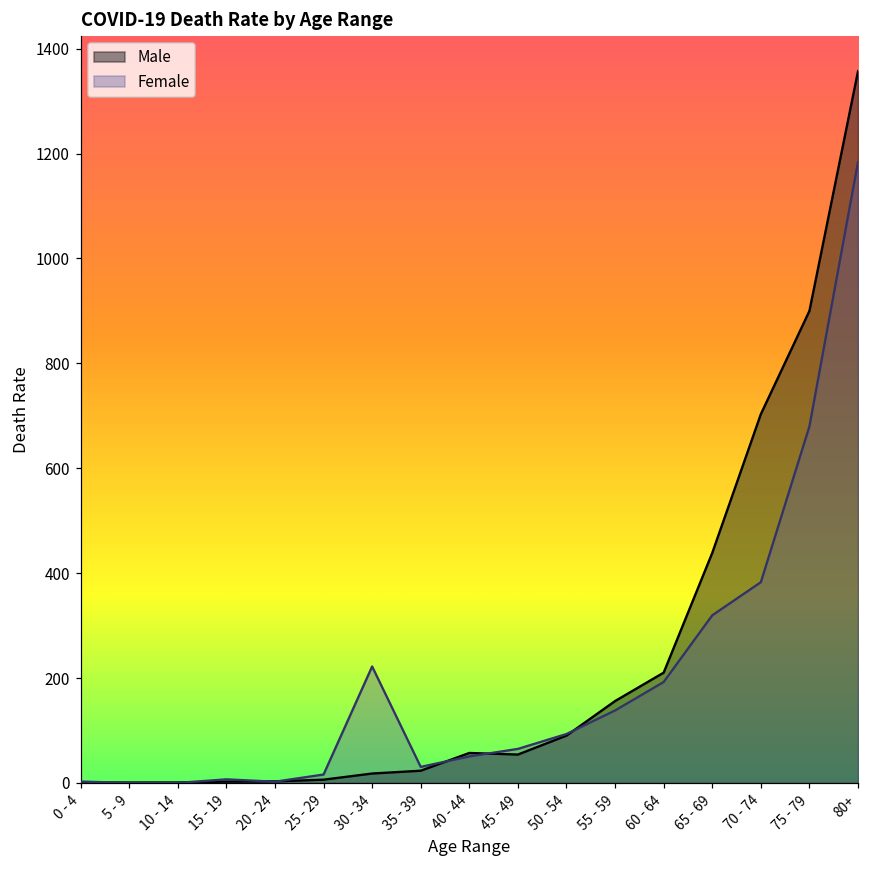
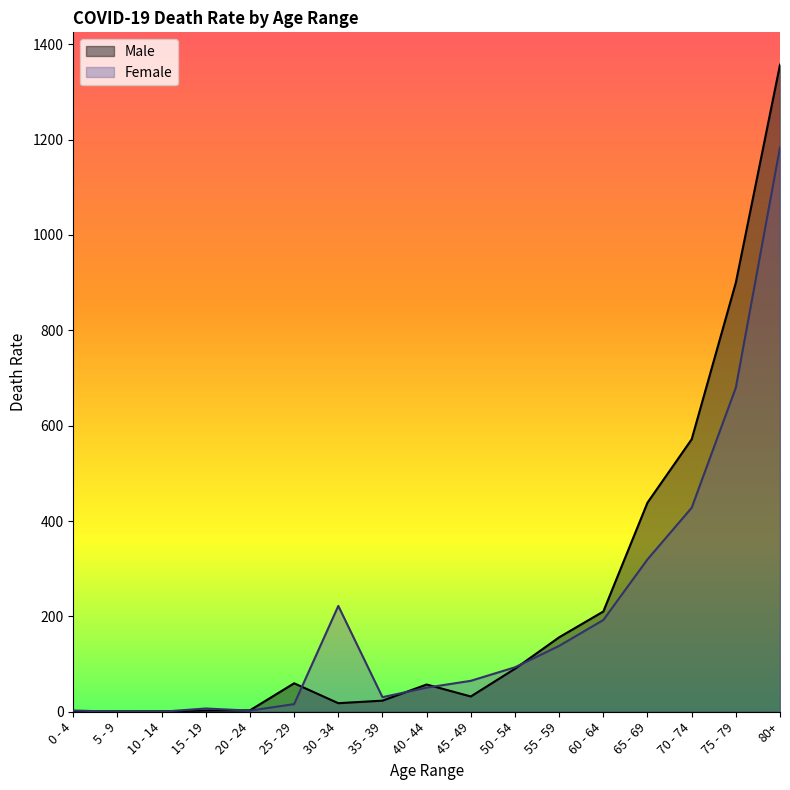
  {
    "Male": {
-     "25 - 29": 10,
+     "25 - 29": 60,
      "30 - 34": 20,
      "35 - 39": 20,
      "40 - 44": 60,
-     "45 - 49": 50,
+     "45 - 49": 30,
      "55 - 59": 160,
      "60 - 64": 210,
      "65 - 69": 440,
-     "70 - 74": 700,
+     "70 - 74": 570,
      "75 - 79": 900,
      "80+": 1360
    },
    "Female": {
      "25 - 29": 20,
      "30 - 34": 220,
      "35 - 39": 30,
      "40 - 44": 50,
      "45 - 49": 60,
      "55 - 59": 140,
      "60 - 64": 190,
      "65 - 69": 320,
-     "70 - 74": 380,
+     "70 - 74": 430,
      "75 - 79": 680,
      "80+": 1180
    }
  }
